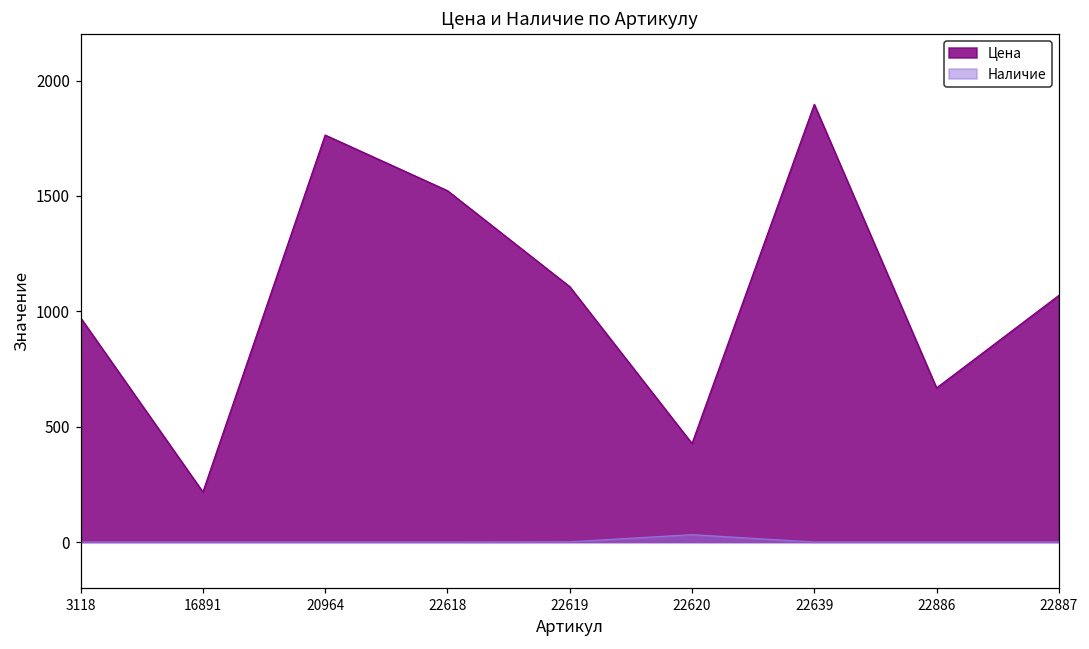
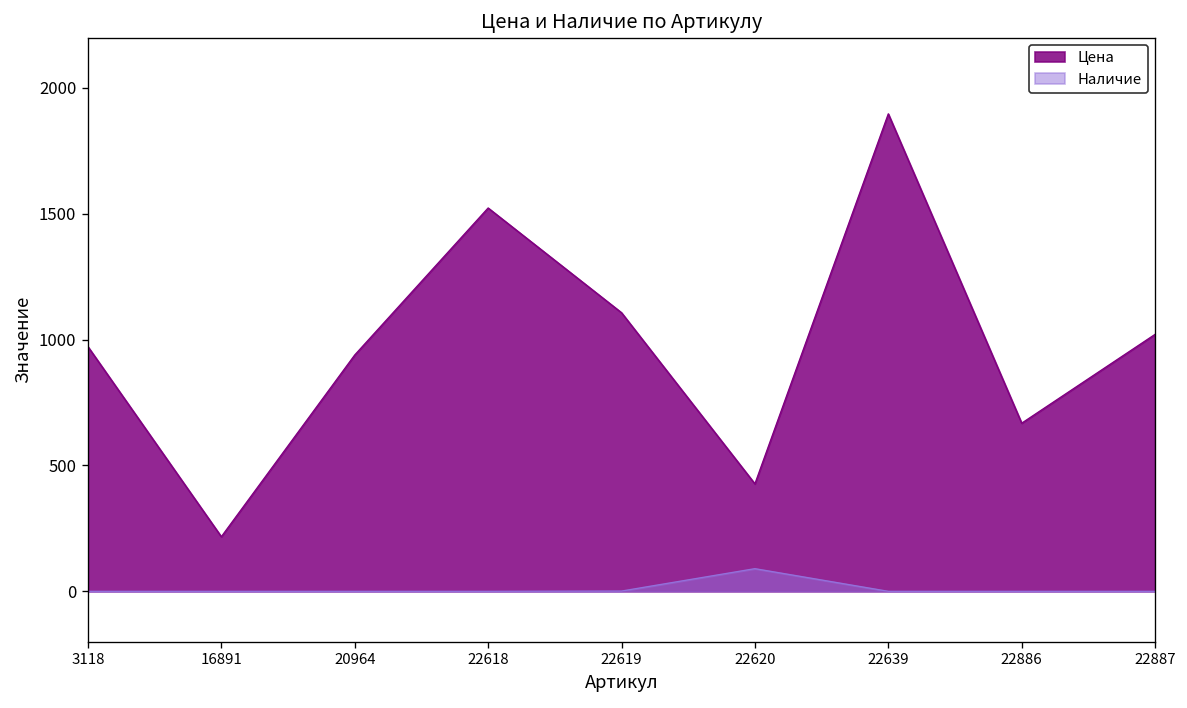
  {
    "Цена": {
      "3118": 970,
      "16891": 220,
-     "20964": 1760,
+     "20964": 940,
      "22618": 1520,
      "22619": 1110,
      "22620": 430,
      "22639": 1900,
      "22886": 670,
-     "22887": 1070
+     "22887": 1020
    },
    "Наличие": {
      "3118": 0,
      "16891": 0,
      "20964": 0,
      "22618": 0,
      "22619": 0,
-     "22620": 30,
+     "22620": 90,
      "22639": 0,
      "22886": 0,
      "22887": 0
    }
  }
